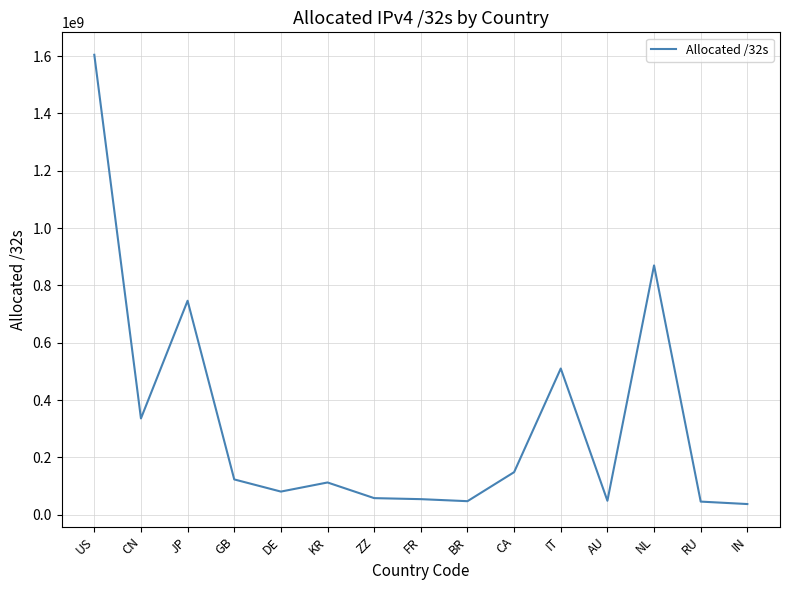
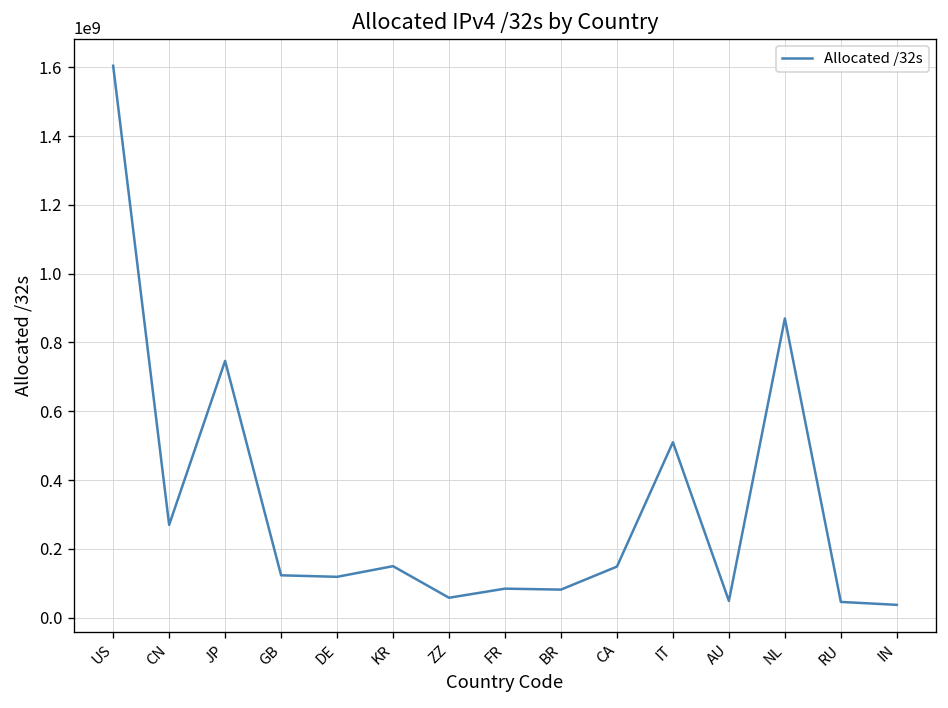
  {
    "US": 1600000000,
-   "CN": 340000000,
+   "CN": 270000000,
    "JP": 750000000,
    "GB": 120000000,
-   "DE": 80000000,
-   "KR": 110000000,
+   "DE": 120000000,
+   "KR": 150000000,
    "ZZ": 60000000,
-   "FR": 50000000,
-   "BR": 50000000,
+   "FR": 80000000,
+   "BR": 80000000,
    "CA": 150000000,
    "IT": 510000000,
    "AU": 50000000,
    "NL": 870000000,
    "RU": 50000000,
    "IN": 40000000
  }
